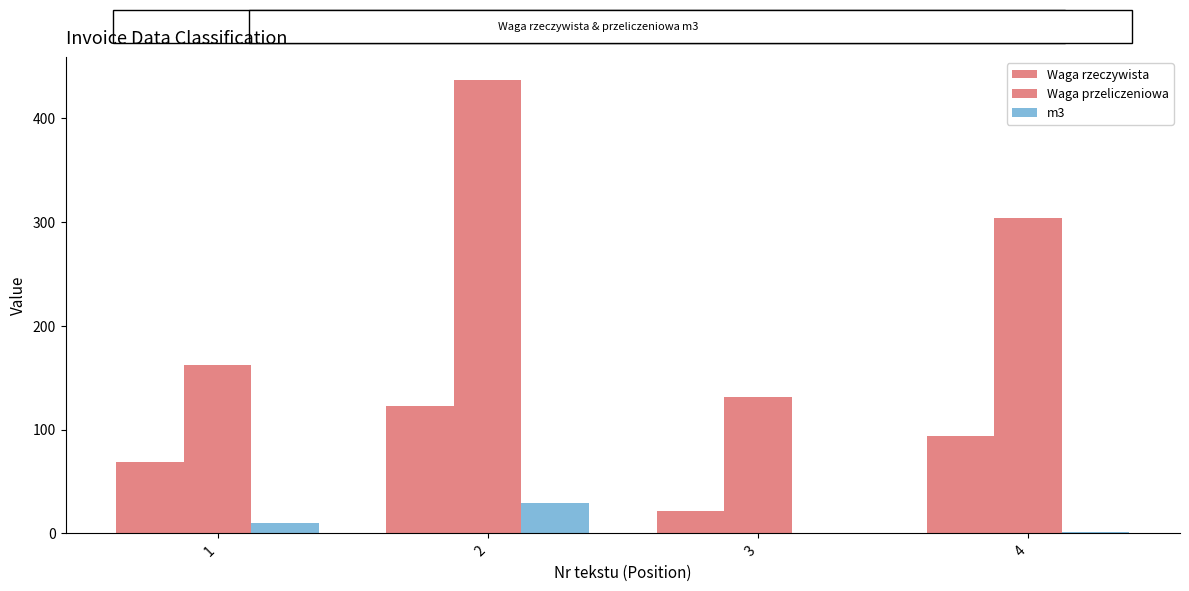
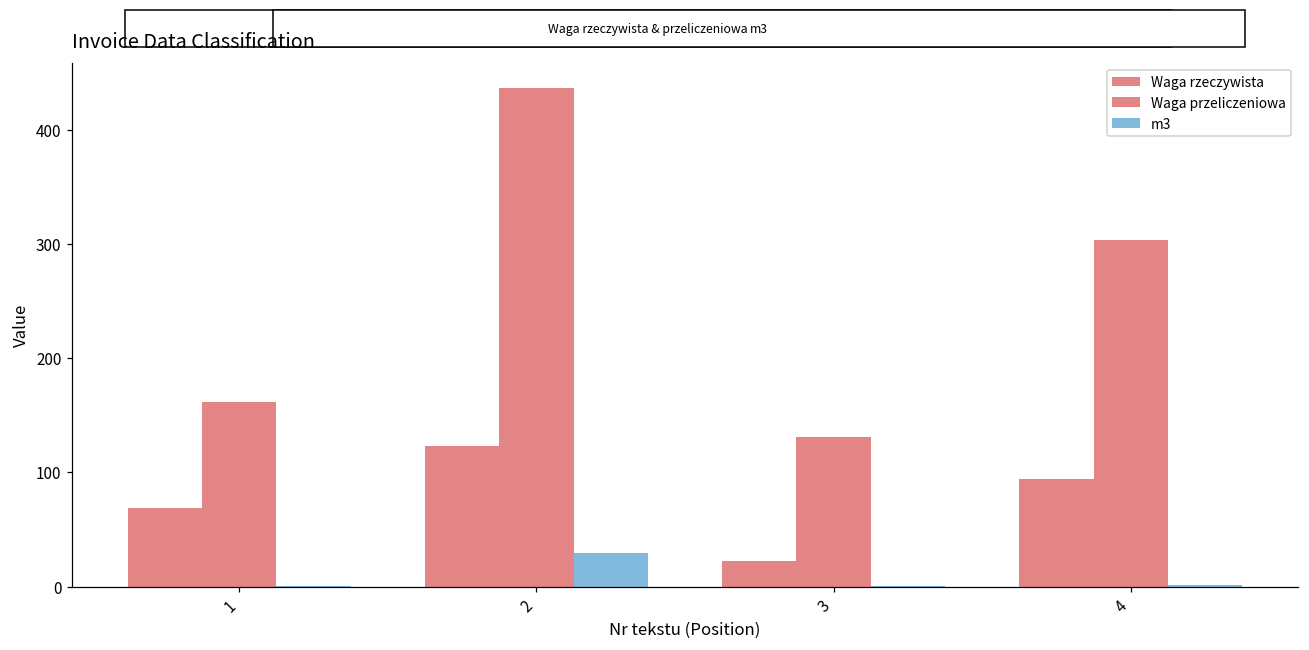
  {
    "m3": {
-     "1": 10,
+     "1": 1,
      "2": 29
    }
  }
